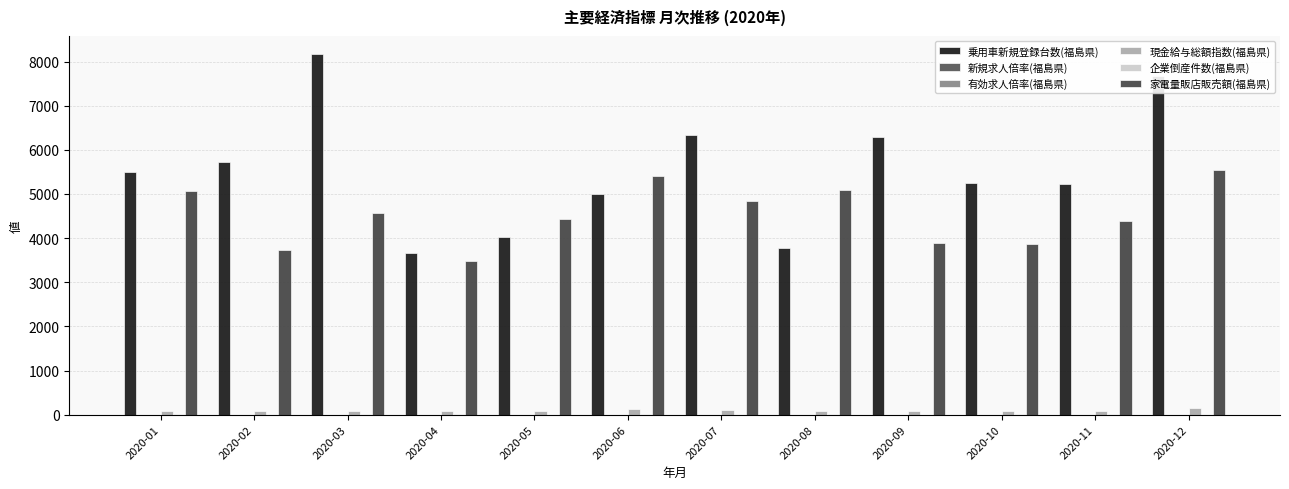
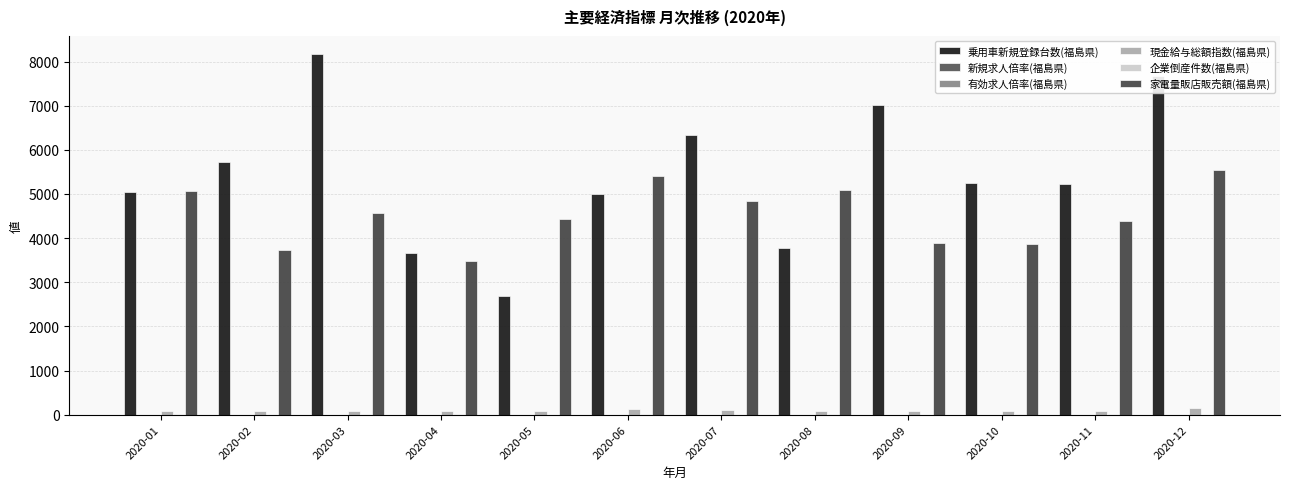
  {
    "乗用車新規登録台数(福島県)": {
-     "2020-01": 5500,
+     "2020-01": 5000,
      "2020-02": 5700,
      "2020-03": 8200,
      "2020-04": 3700,
-     "2020-05": 4000,
+     "2020-05": 2700,
      "2020-06": 5000,
      "2020-07": 6300,
      "2020-08": 3800,
-     "2020-09": 6300,
+     "2020-09": 7000,
      "2020-10": 5300,
      "2020-11": 5200
    }
  }
